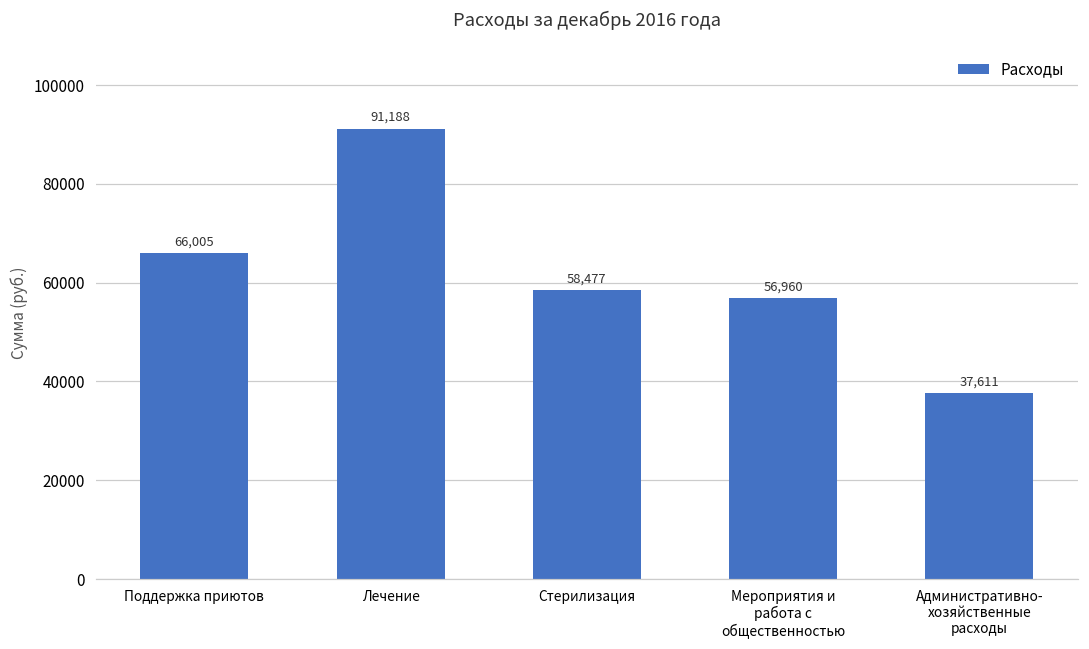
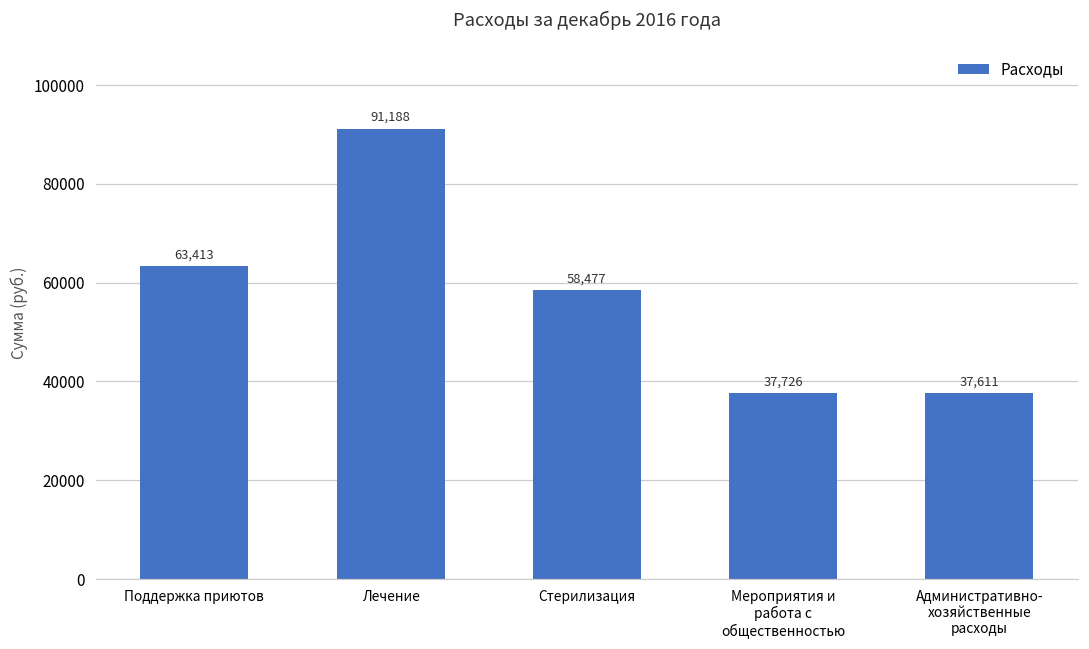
  {
-   "Поддержка приютов": "66,005",
+   "Поддержка приютов": "63,413",
    "Лечение": "91,188",
    "Стерилизация": "58,477",
-   "Мероприятия и работа с общественностью": "56,960",
+   "Мероприятия и работа с общественностью": "37,726",
    "Административно- хозяйственные расходы": "37,611"
  }
